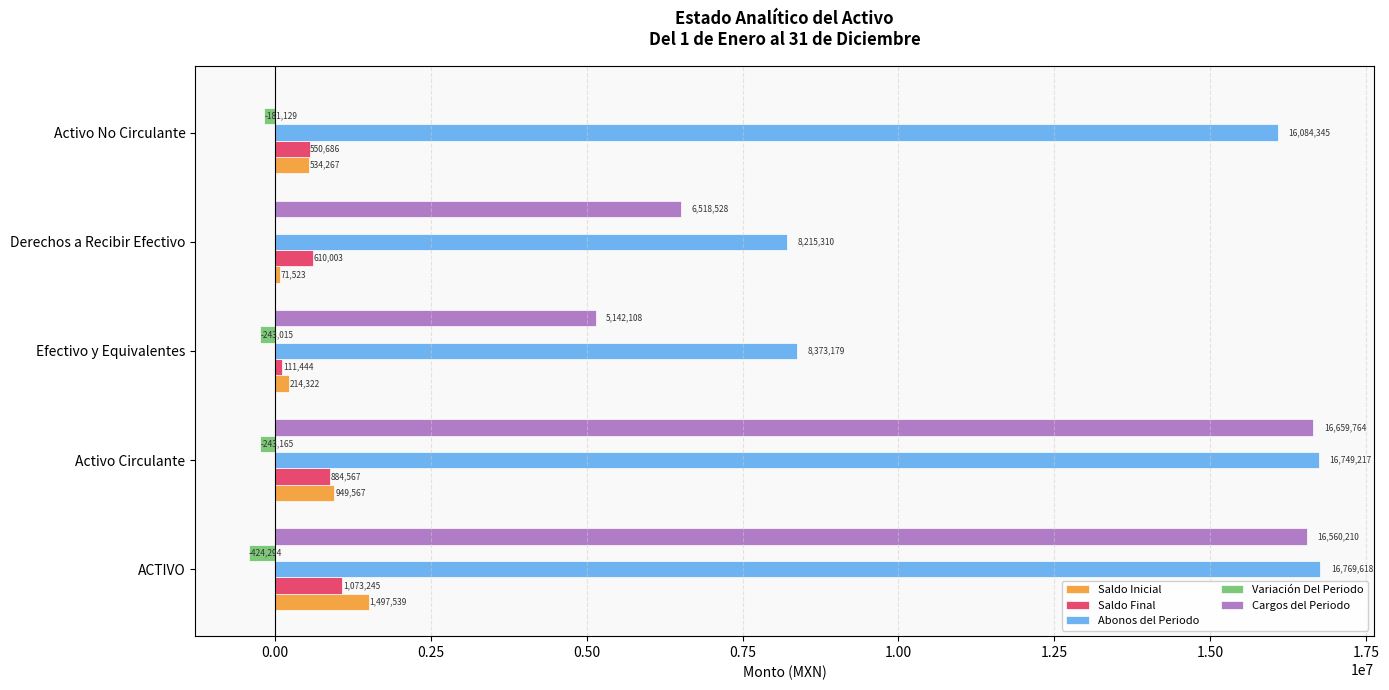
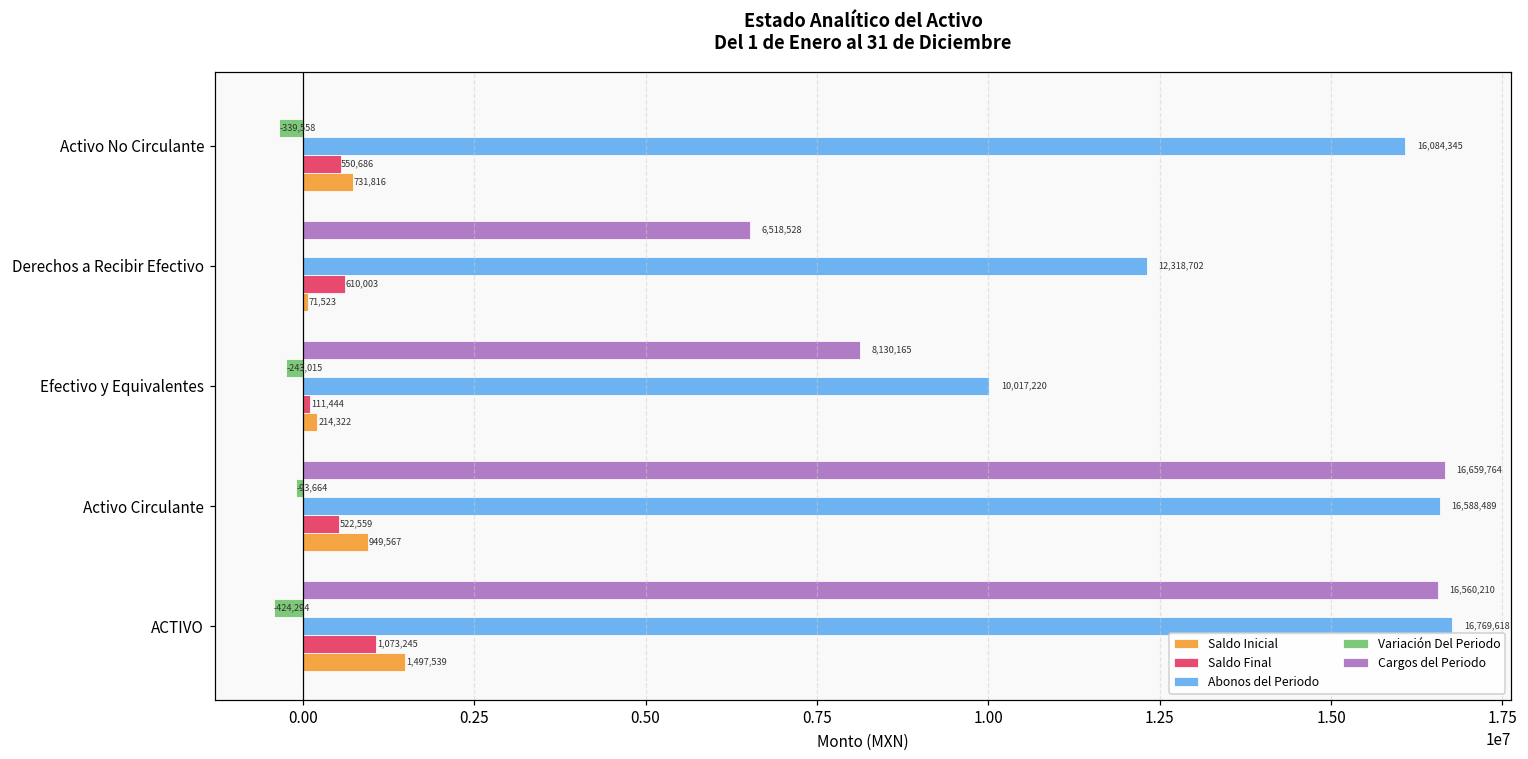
  {
    "Saldo Inicial": {
-     "Activo No Circulante": "534,267",
+     "Activo No Circulante": "731,816",
      "Derechos a Recibir Efectivo": "71,523",
      "Efectivo y Equivalentes": "214,322",
      "Activo Circulante": "949,567",
      "ACTIVO": "1,497,539"
    },
    "Saldo Final": {
      "Activo No Circulante": "550,686",
      "Derechos a Recibir Efectivo": "610,003",
      "Efectivo y Equivalentes": "111,444",
-     "Activo Circulante": "884,567",
+     "Activo Circulante": "522,559",
      "ACTIVO": "1,073,245"
    },
    "Abonos del Periodo": {
      "Activo No Circulante": "16,084,345",
-     "Derechos a Recibir Efectivo": "8,215,310",
-     "Efectivo y Equivalentes": "8,373,179",
-     "Activo Circulante": "16,749,217",
+     "Derechos a Recibir Efectivo": "12,318,702",
+     "Efectivo y Equivalentes": "10,017,220",
+     "Activo Circulante": "16,588,489",
      "ACTIVO": "16,769,618"
    },
    "Variación Del Periodo": {
-     "Activo No Circulante": "-181,129",
+     "Activo No Circulante": "-339,558",
      "Efectivo y Equivalentes": "-243,015",
-     "Activo Circulante": "-243,165",
+     "Activo Circulante": "-93,664",
      "ACTIVO": "-424,294"
    },
    "Cargos del Periodo": {
      "Derechos a Recibir Efectivo": "6,518,528",
-     "Efectivo y Equivalentes": "5,142,108",
+     "Efectivo y Equivalentes": "8,130,165",
      "Activo Circulante": "16,659,764",
      "ACTIVO": "16,560,210"
    }
  }
